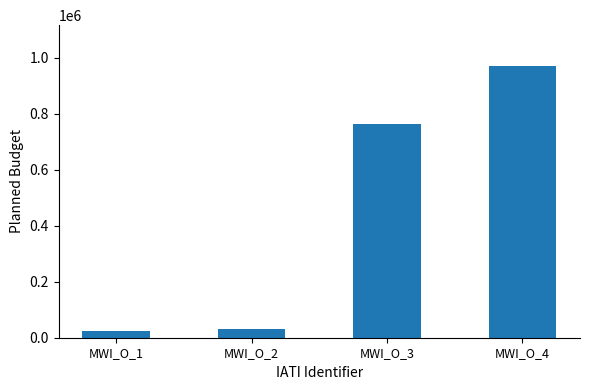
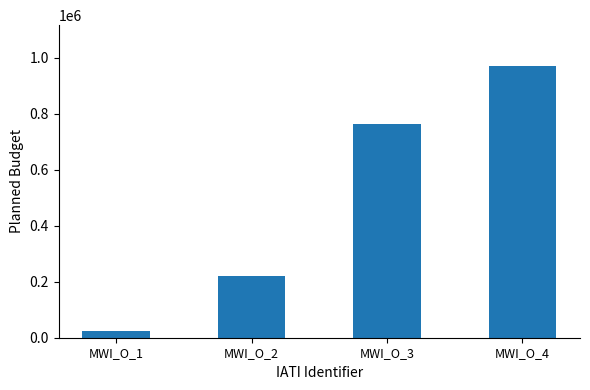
  {
    "MWI_O_1": 30000,
-   "MWI_O_2": 30000,
+   "MWI_O_2": 220000,
    "MWI_O_3": 760000,
    "MWI_O_4": 970000
  }
